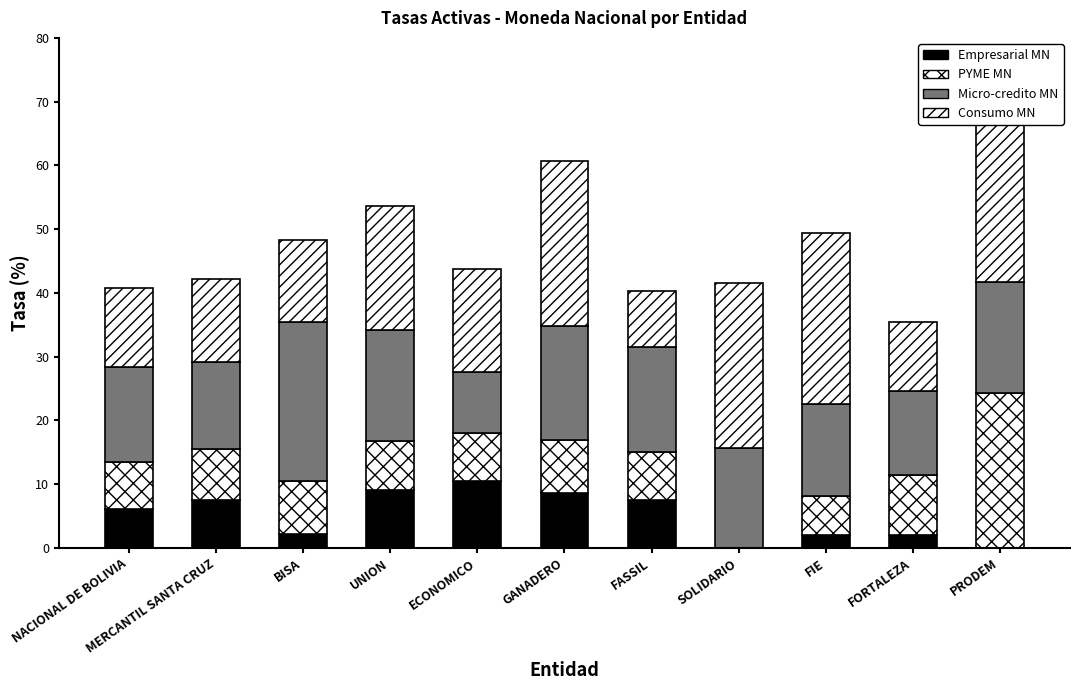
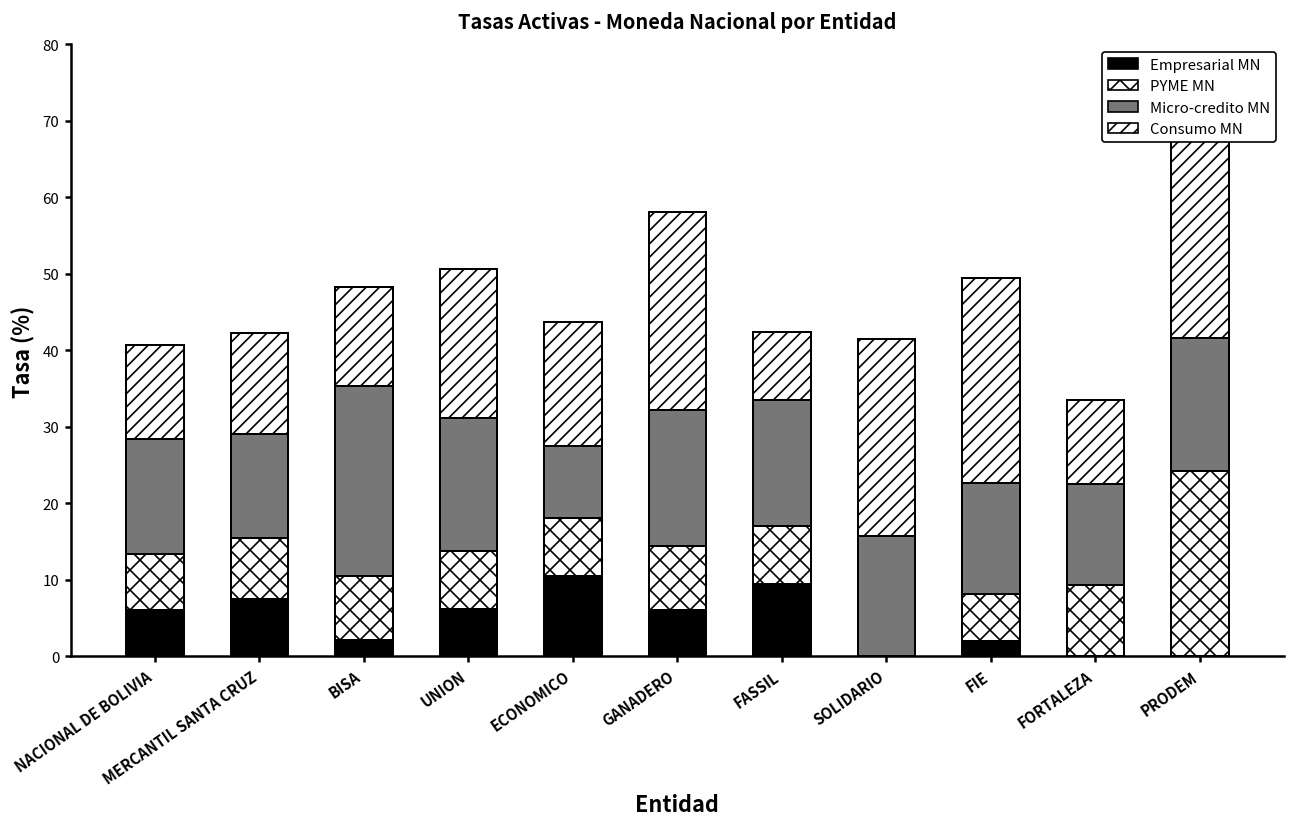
  {
    "Empresarial MN": {
      "NACIONAL DE BOLIVIA": 6,
      "MERCANTIL SANTA CRUZ": 7,
      "BISA": 2,
-     "UNION": 9,
+     "UNION": 6,
      "ECONOMICO": 10,
-     "GANADERO": 9,
-     "FASSIL": 7,
+     "GANADERO": 6,
+     "FASSIL": 10,
      "SOLIDARIO": 0,
      "FIE": 2,
-     "FORTALEZA": 2,
+     "FORTALEZA": 0,
      "PRODEM": 0
    },
    "Micro-credito MN": {
      "NACIONAL DE BOLIVIA": 15,
      "MERCANTIL SANTA CRUZ": 14,
      "BISA": 25,
      "UNION": 17,
      "ECONOMICO": 9,
      "GANADERO": 18,
      "FASSIL": 17,
      "SOLIDARIO": 16,
      "FIE": 15,
      "FORTALEZA": 13,
      "PRODEM": 17
    }
  }
